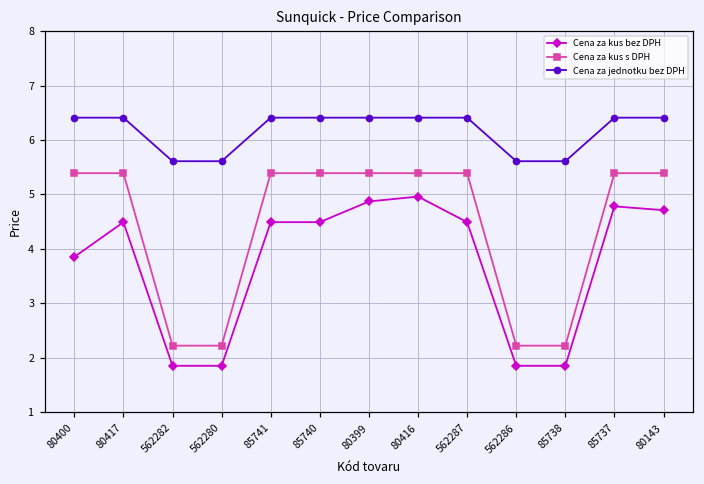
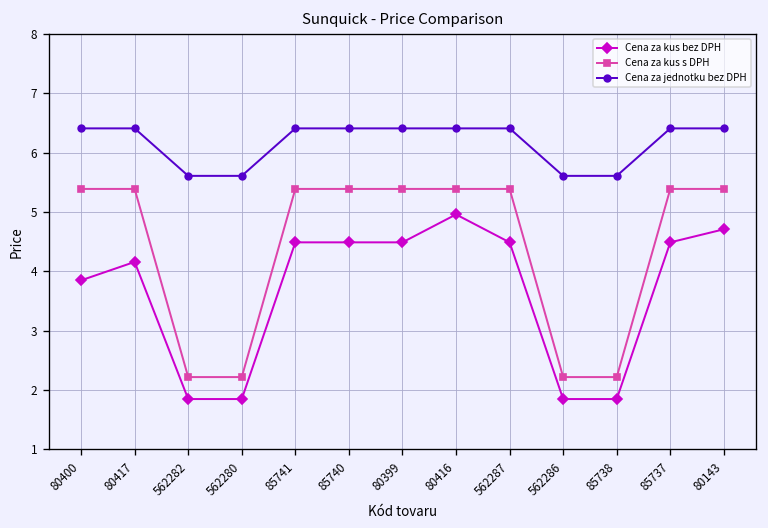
  {
    "Cena za kus bez DPH": {
      "80400": 3.9,
-     "80417": 4.5,
+     "80417": 4.2,
      "562282": 1.9,
      "562280": 1.9,
      "85741": 4.5,
      "85740": 4.5,
-     "80399": 4.9,
+     "80399": 4.5,
      "80416": 5.0,
      "562287": 4.5,
      "562286": 1.9,
      "85738": 1.9,
-     "85737": 4.8,
+     "85737": 4.5,
      "80143": 4.7
    },
    "Cena za kus s DPH": {
      "80400": 5.4,
      "80417": 5.4,
      "562282": 2.2,
      "562280": 2.2,
      "85741": 5.4,
      "85740": 5.4,
      "80399": 5.4,
      "80416": 5.4,
      "562287": 5.4,
      "562286": 2.2,
      "85738": 2.2,
      "85737": 5.4,
      "80143": 5.4
    },
    "Cena za jednotku bez DPH": {
      "80400": 6.4,
      "80417": 6.4,
      "562282": 5.6,
      "562280": 5.6,
      "85741": 6.4,
      "85740": 6.4,
      "80399": 6.4,
      "80416": 6.4,
      "562287": 6.4,
      "562286": 5.6,
      "85738": 5.6,
      "85737": 6.4,
      "80143": 6.4
    }
  }
